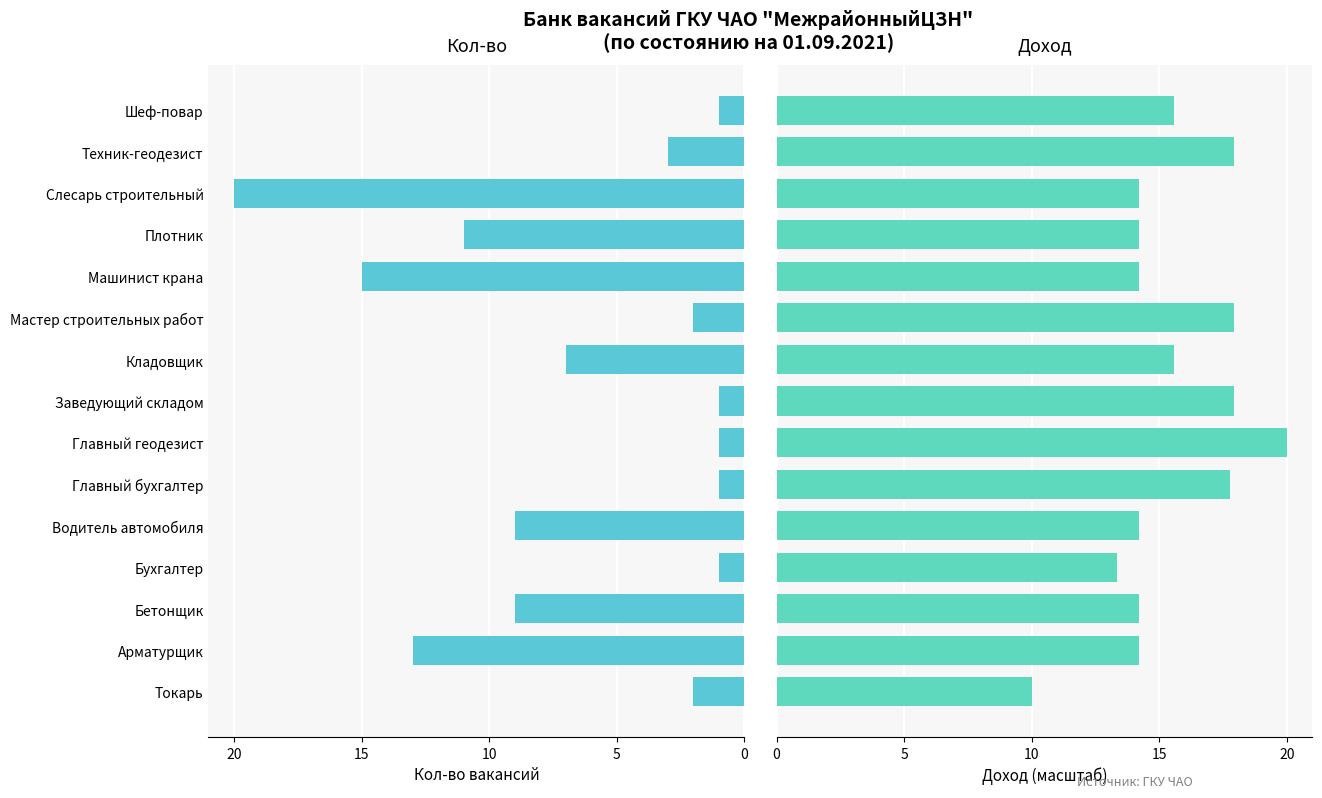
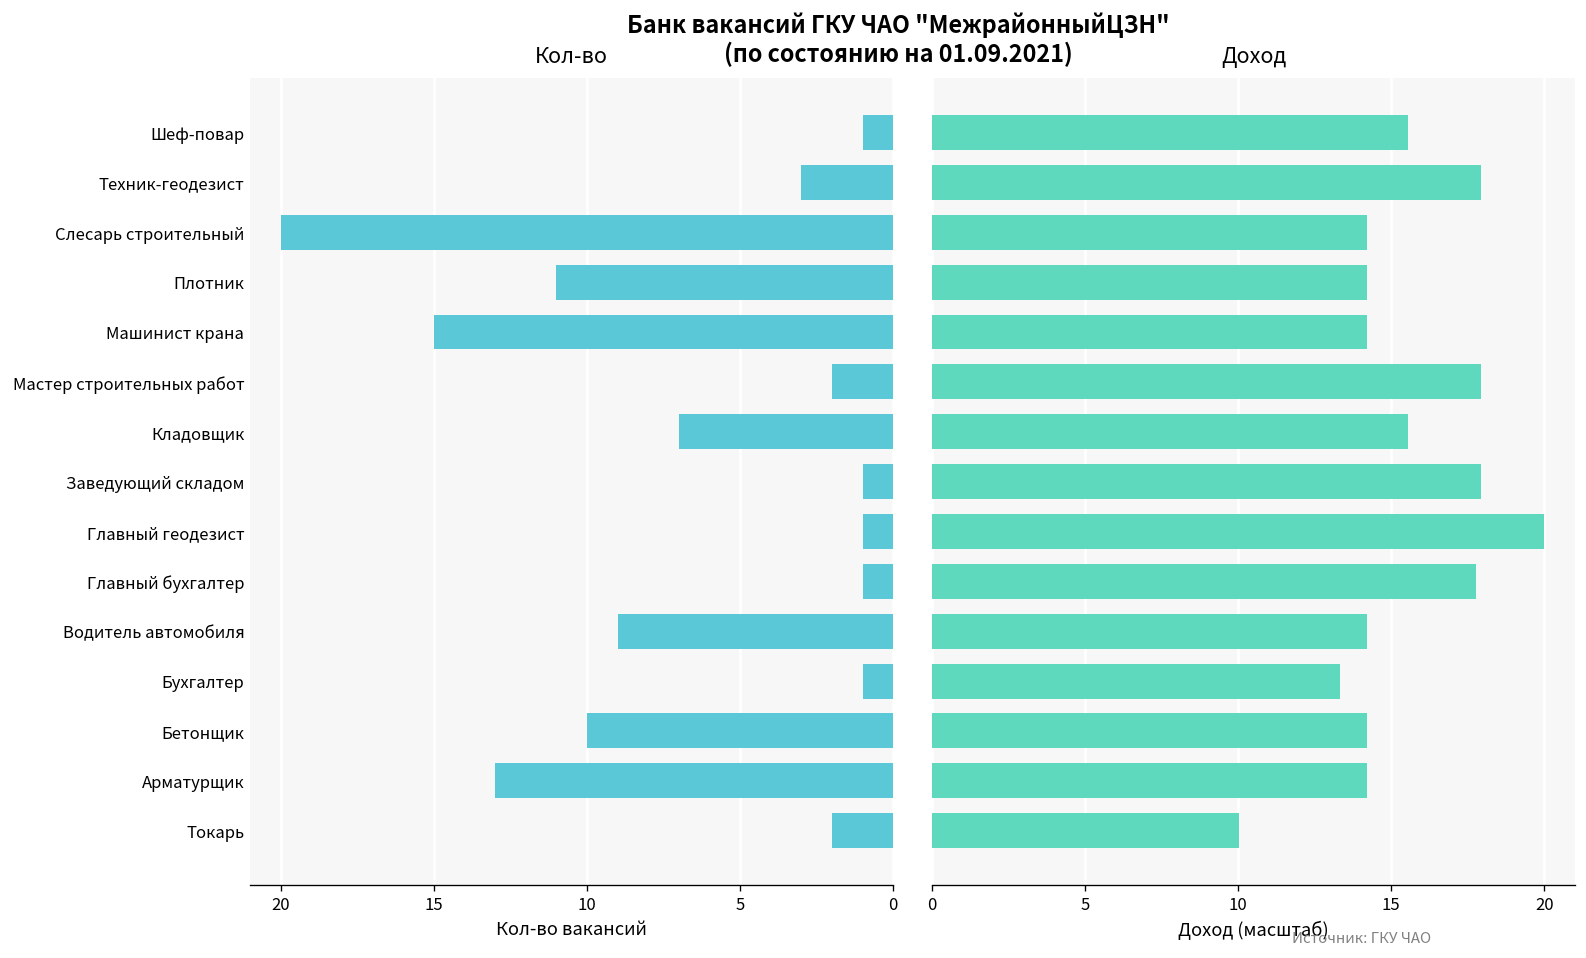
  {
    "Кол-во": {
      "Шеф-повар": 1,
      "Техник-геодезист": 3,
      "Слесарь строительный": 20,
      "Плотник": 11,
      "Машинист крана": 15,
      "Мастер строительных работ": 2,
      "Кладовщик": 7,
      "Заведующий складом": 1,
      "Главный геодезист": 1,
      "Главный бухгалтер": 1,
      "Водитель автомобиля": 9,
      "Бухгалтер": 1,
-     "Бетонщик": 9,
+     "Бетонщик": 10,
      "Арматурщик": 13,
      "Токарь": 2
    }
  }
